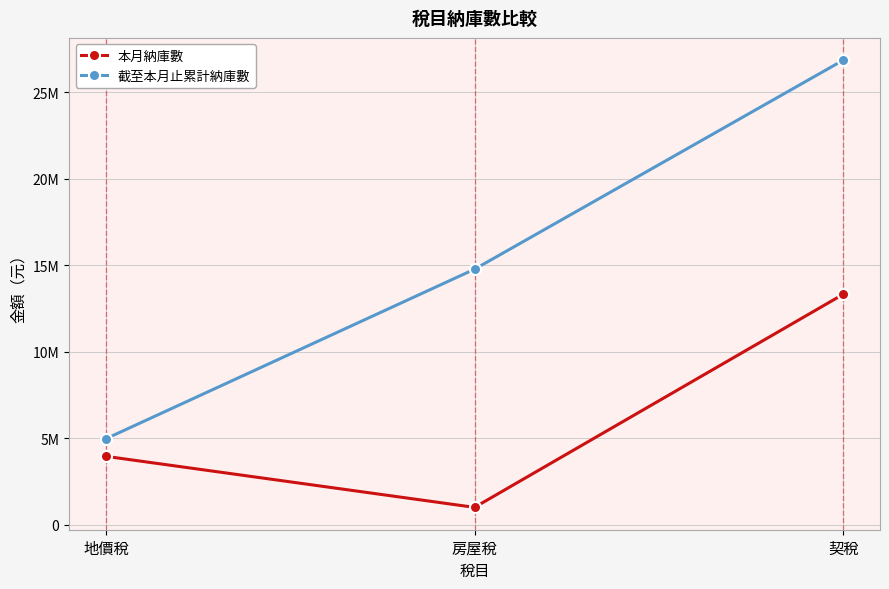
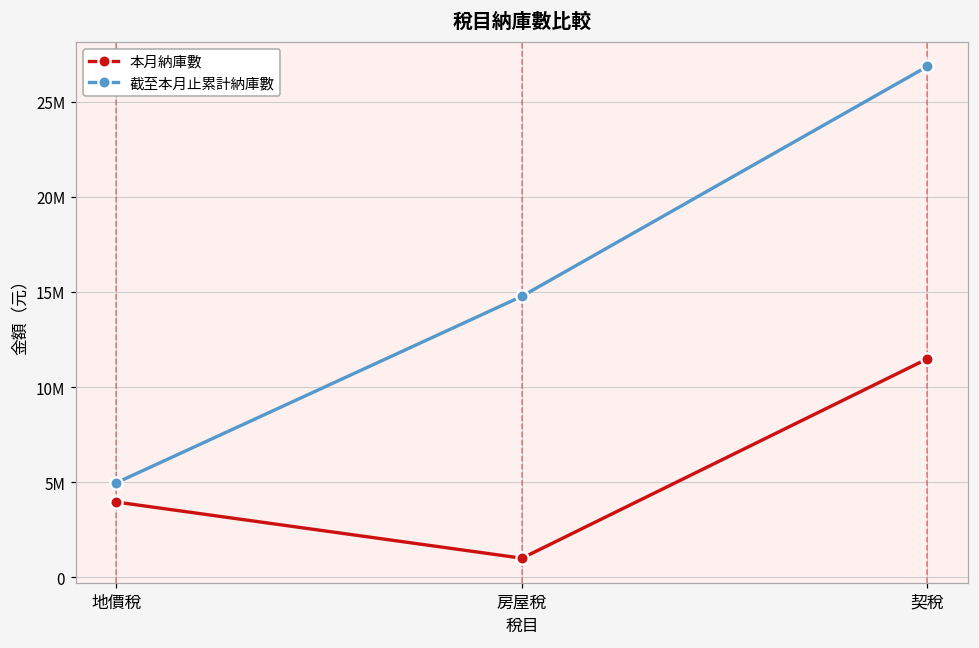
  {
    "本月納庫數": {
      "地價稅": 4000000,
      "房屋稅": 1000000,
-     "契稅": 13300000
+     "契稅": 11500000
    },
    "截至本月止累計納庫數": {
      "地價稅": 5000000,
      "房屋稅": 14800000,
      "契稅": 26900000
    }
  }
